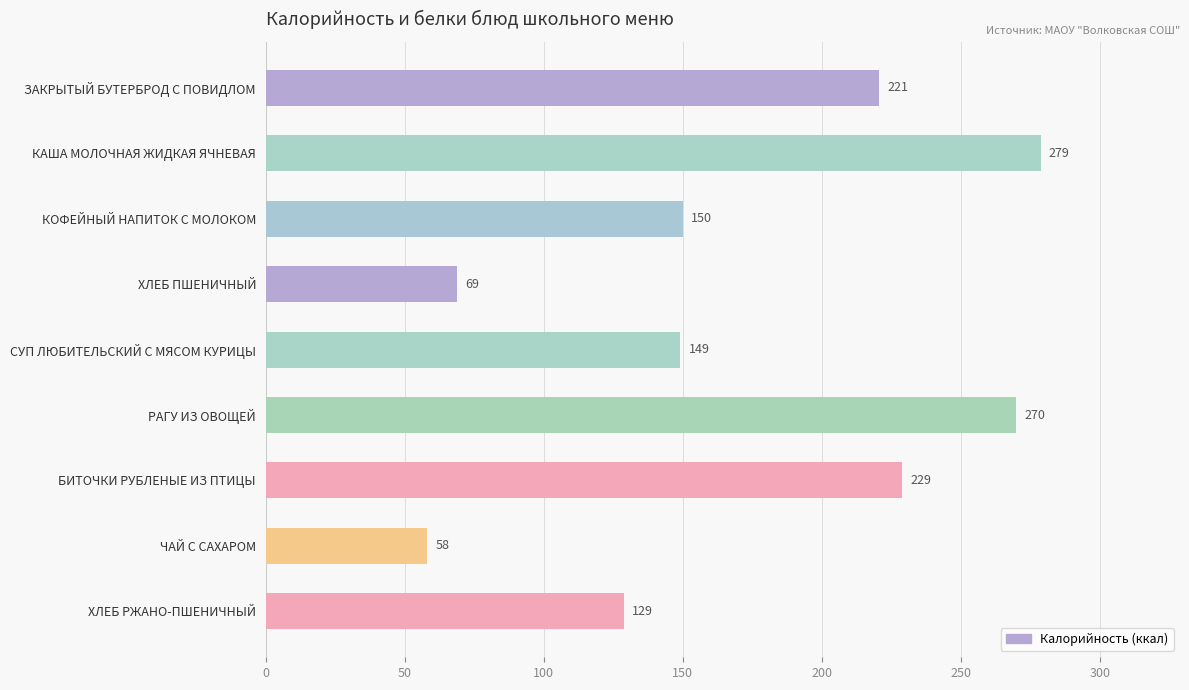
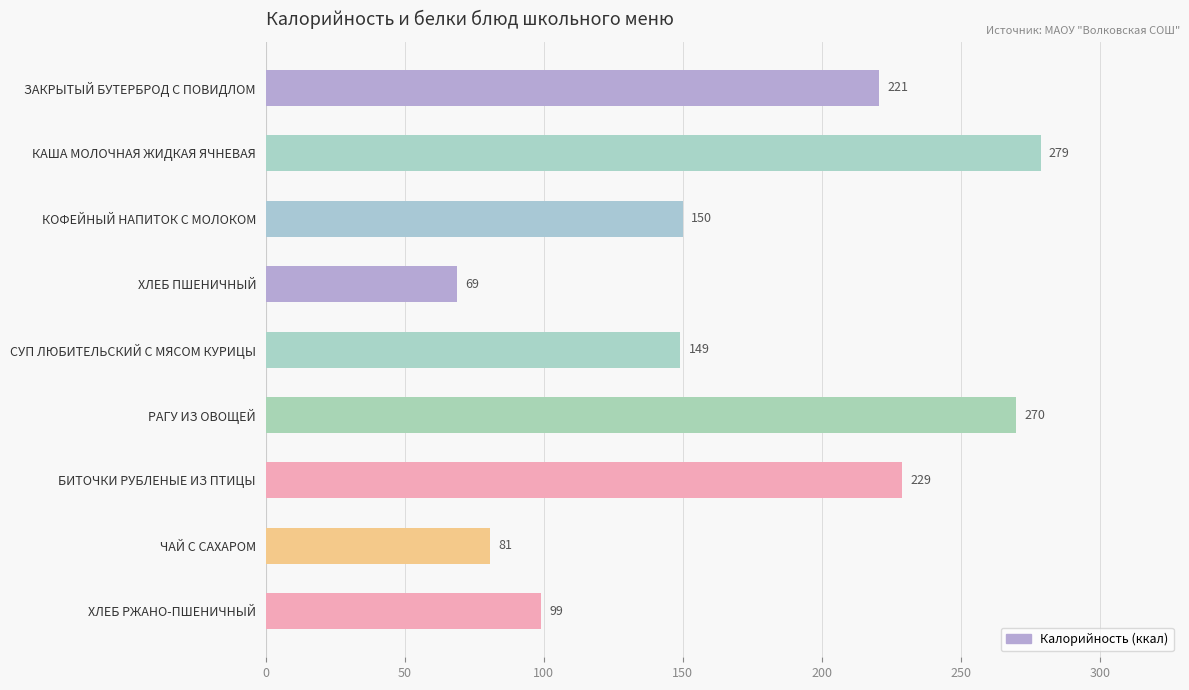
  {
    "ЗАКРЫТЫЙ БУТЕРБРОД С ПОВИДЛОМ": 221,
    "КАША МОЛОЧНАЯ ЖИДКАЯ ЯЧНЕВАЯ": 279,
    "КОФЕЙНЫЙ НАПИТОК С МОЛОКОМ": 150,
    "ХЛЕБ ПШЕНИЧНЫЙ": 69,
    "СУП ЛЮБИТЕЛЬСКИЙ С МЯСОМ КУРИЦЫ": 149,
    "РАГУ ИЗ ОВОЩЕЙ": 270,
    "БИТОЧКИ РУБЛЕНЫЕ ИЗ ПТИЦЫ": 229,
-   "ЧАЙ С САХАРОМ": 58,
-   "ХЛЕБ РЖАНО-ПШЕНИЧНЫЙ": 129
+   "ЧАЙ С САХАРОМ": 81,
+   "ХЛЕБ РЖАНО-ПШЕНИЧНЫЙ": 99
  }
